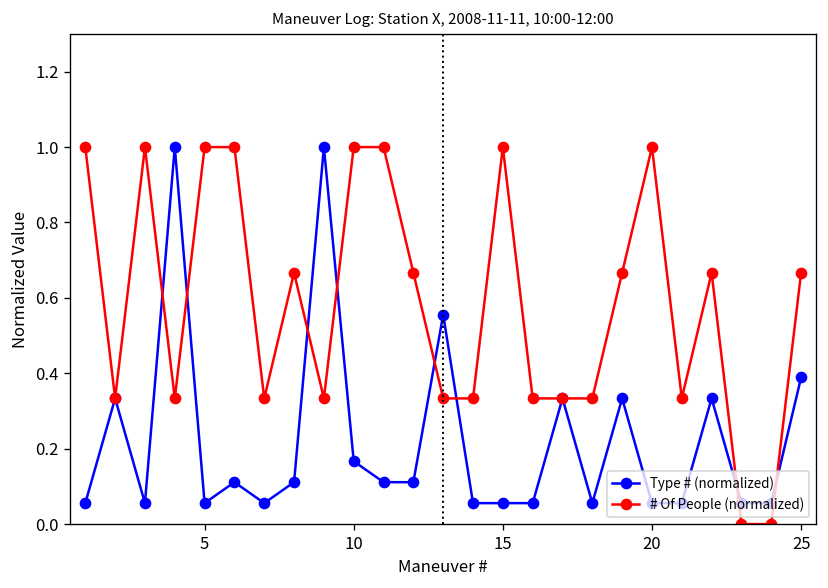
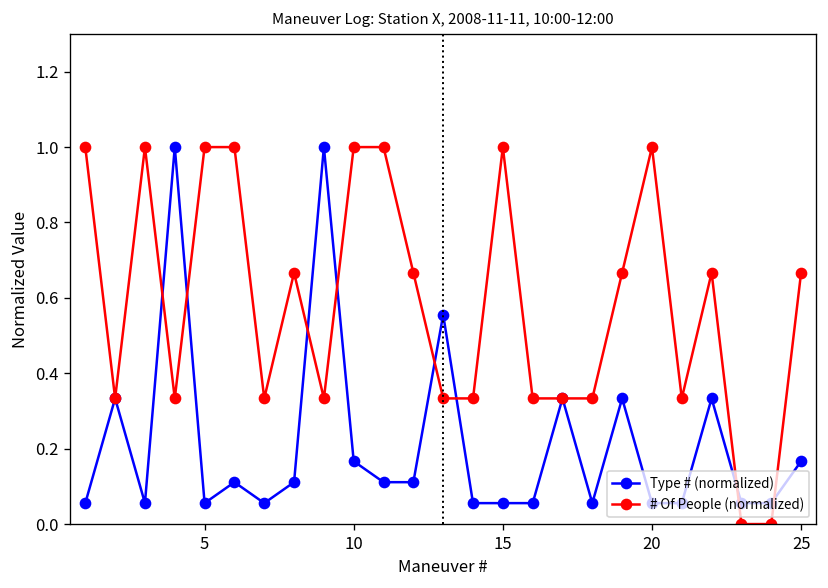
  {
    "Type # (normalized)": {
      "5": 0.06,
      "10": 0.17,
      "15": 0.06,
-     "25": 0.39
+     "25": 0.17
    },
    "# Of People (normalized)": {
      "5": 1.00,
      "10": 1.00,
      "15": 1.00,
      "20": 1.00,
      "25": 0.67
    }
  }
